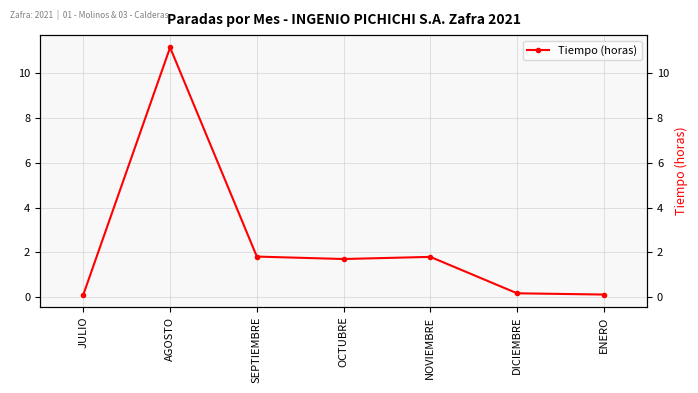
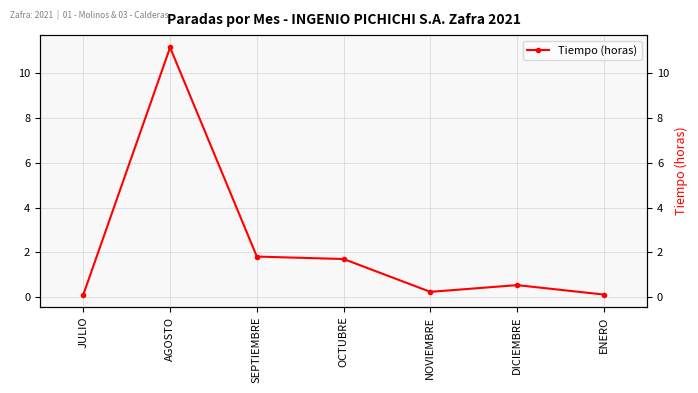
  {
    "JULIO": 0.1,
    "AGOSTO": 11.1,
    "SEPTIEMBRE": 1.8,
    "OCTUBRE": 1.7,
-   "NOVIEMBRE": 1.8,
-   "DICIEMBRE": 0.2,
+   "NOVIEMBRE": 0.2,
+   "DICIEMBRE": 0.5,
    "ENERO": 0.1
  }
